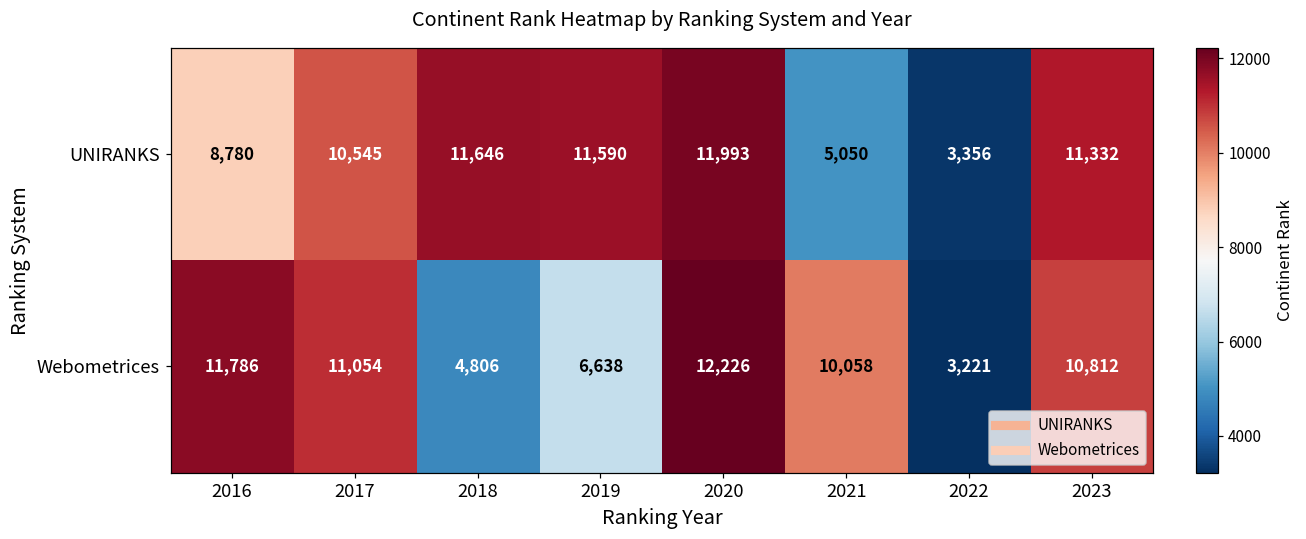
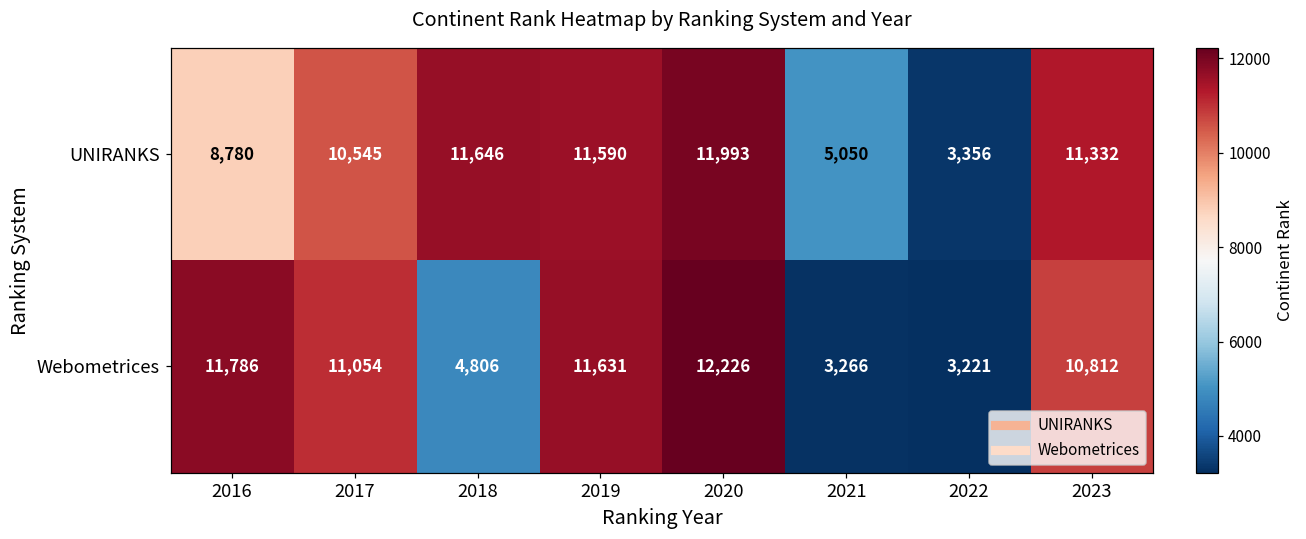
  {
    "UNIRANKS": {
      "2016": "8,780",
      "2017": "10,545",
      "2018": "11,646",
      "2019": "11,590",
      "2020": "11,993",
      "2021": "5,050",
      "2022": "3,356",
      "2023": "11,332"
    },
    "Webometrices": {
      "2016": "11,786",
      "2017": "11,054",
      "2018": "4,806",
-     "2019": "6,638",
+     "2019": "11,631",
      "2020": "12,226",
-     "2021": "10,058",
+     "2021": "3,266",
      "2022": "3,221",
      "2023": "10,812"
    }
  }
